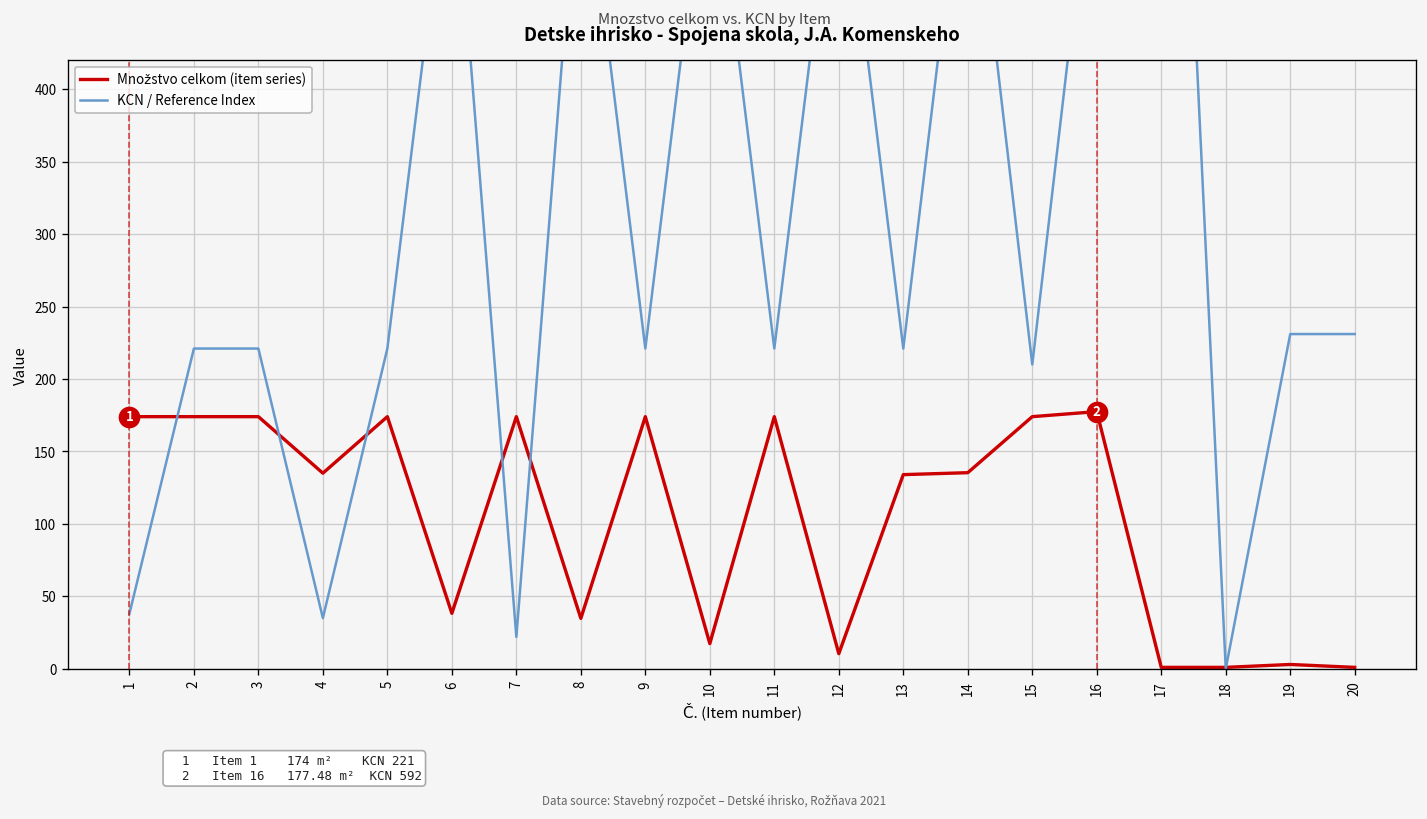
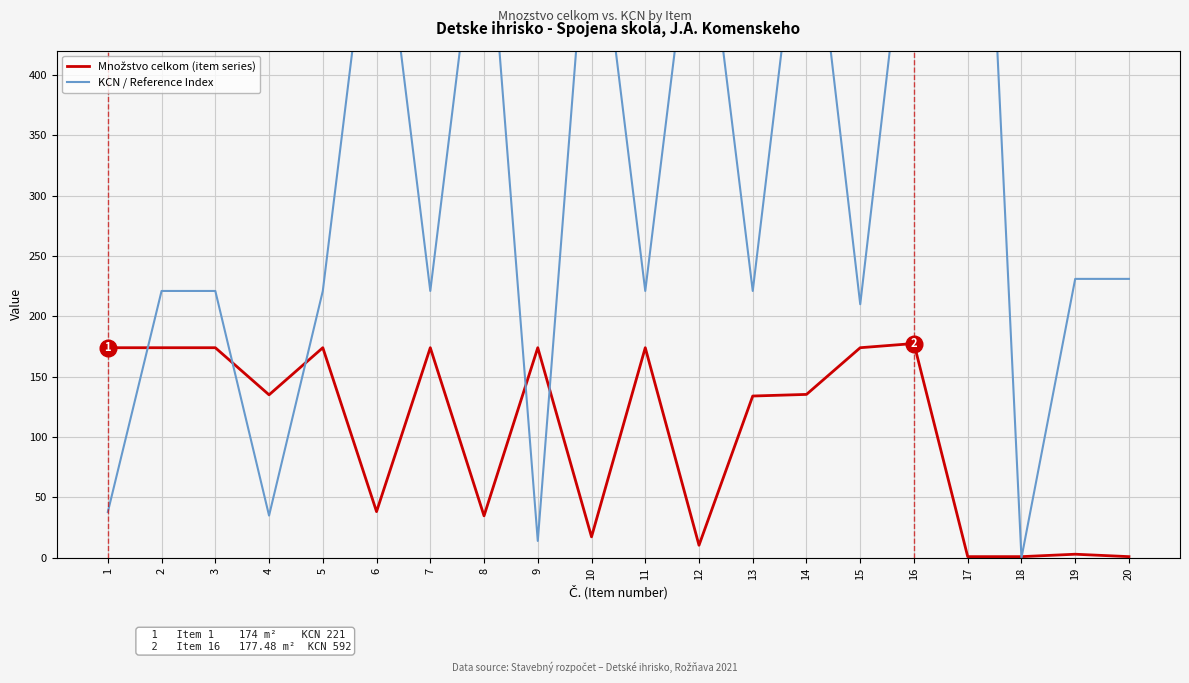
  {
    "KCN / Reference Index": {
      "1": 38,
      "2": 221,
      "3": 221,
      "4": 35,
      "5": 221,
-     "7": 22,
-     "9": 221,
+     "7": 221,
+     "9": 14,
      "11": 221,
      "13": 221,
      "15": 210,
      "19": 231,
      "20": 231
    }
  }
